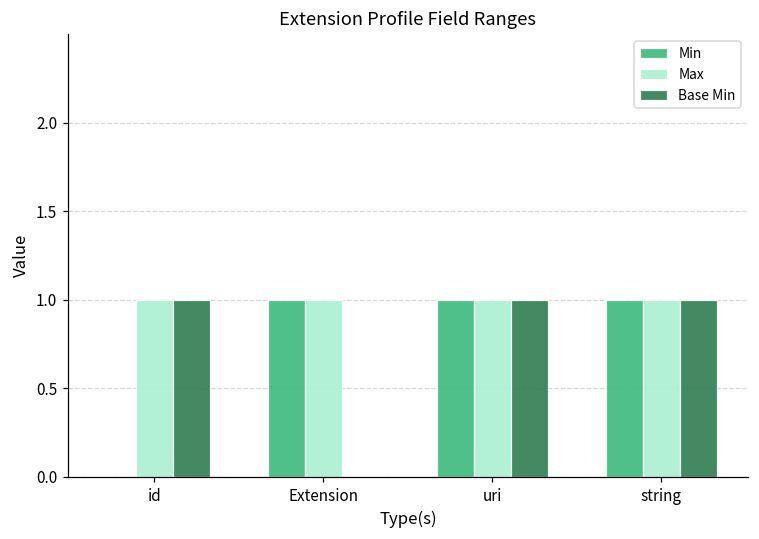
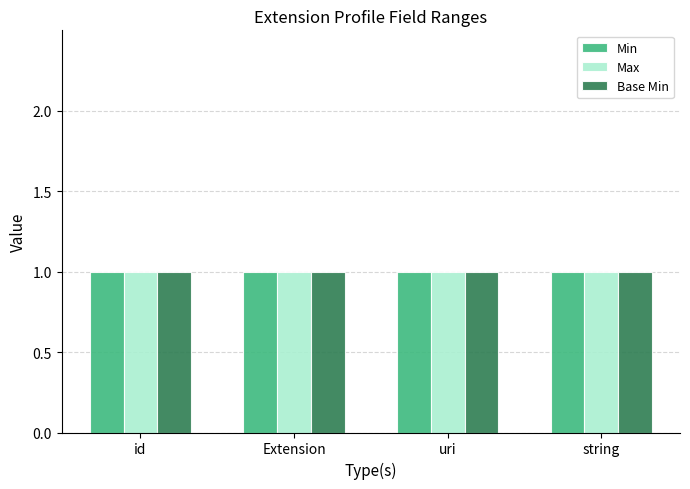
  {
    "Min": {
-     "id": 0,
+     "id": 1,
      "Extension": 1,
      "uri": 1,
      "string": 1
    },
    "Max": {
      "id": 1,
      "Extension": 1,
      "uri": 1,
      "string": 1
    },
    "Base Min": {
      "id": 1,
-     "Extension": 0,
+     "Extension": 1,
      "uri": 1,
      "string": 1
    }
  }
